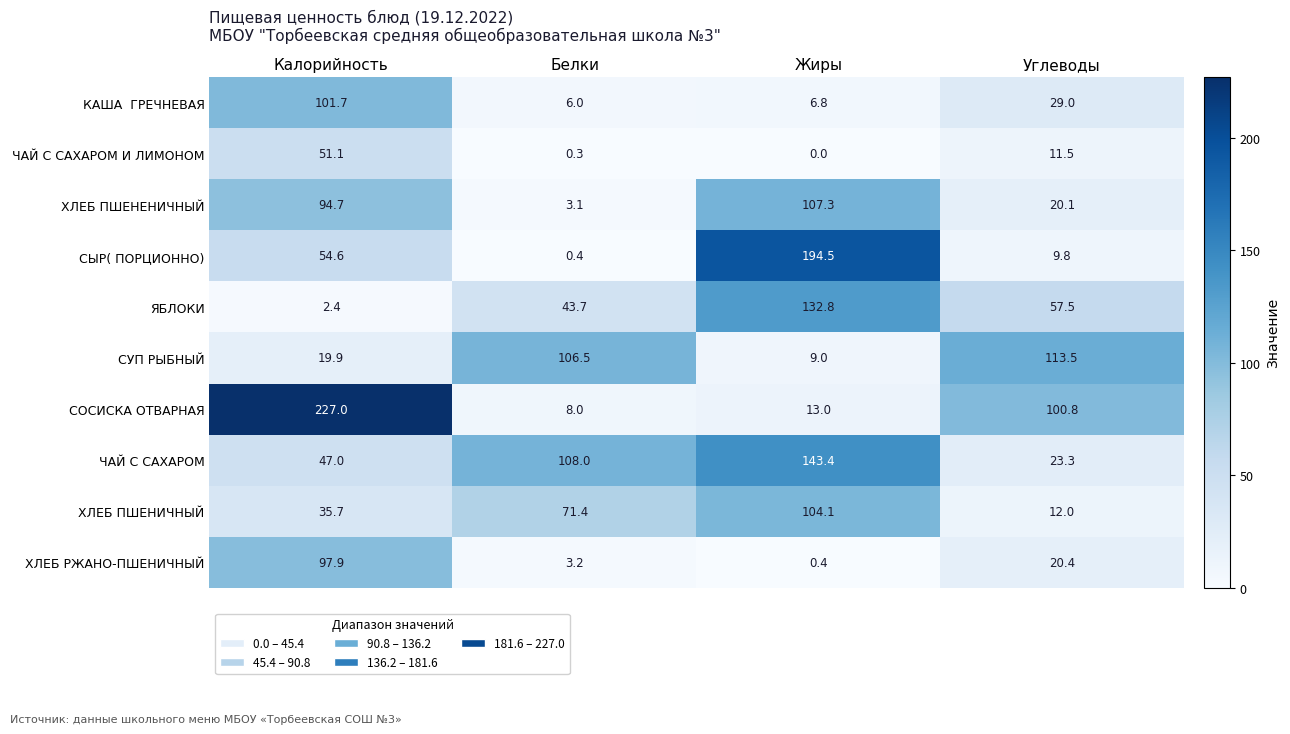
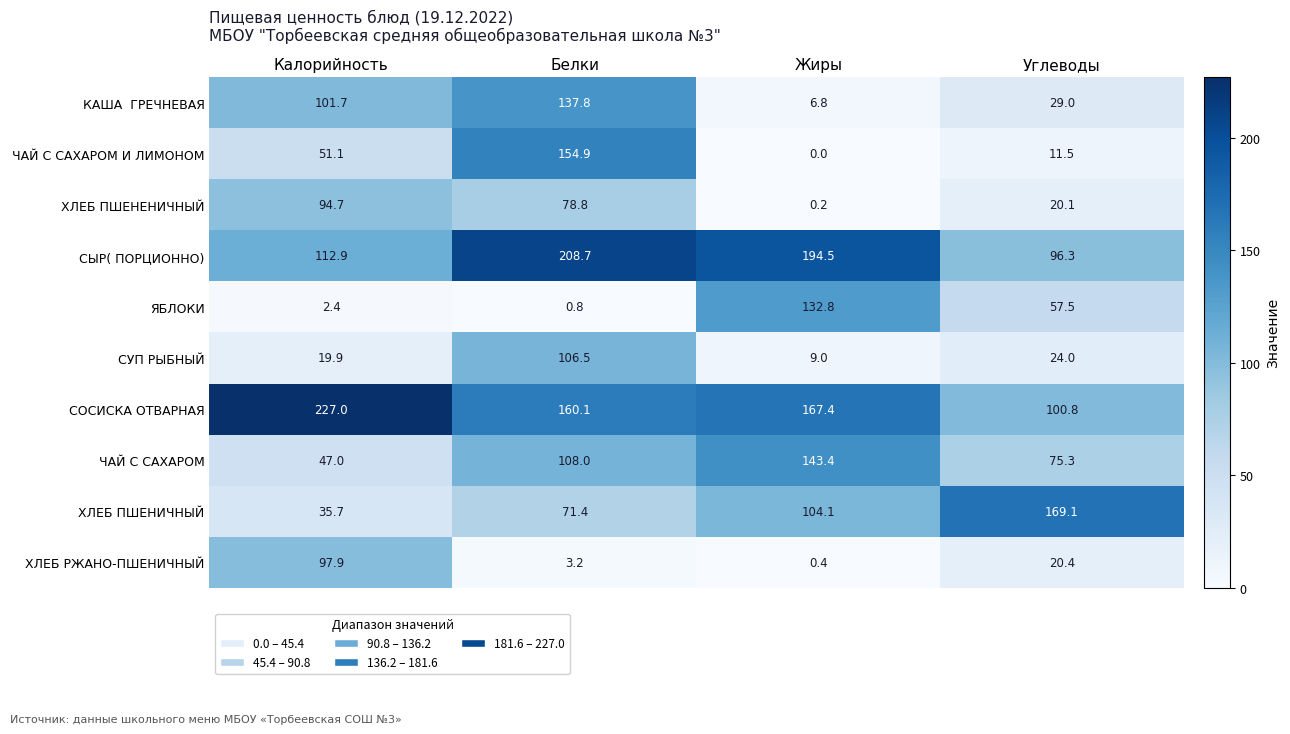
  {
    "КАША ГРЕЧНЕВАЯ": {
      "Калорийность": 101.7,
-     "Белки": 6.0,
+     "Белки": 137.8,
      "Жиры": 6.8,
      "Углеводы": 29.0
    },
    "ЧАЙ С САХАРОМ И ЛИМОНОМ": {
      "Калорийность": 51.1,
-     "Белки": 0.3,
+     "Белки": 154.9,
      "Жиры": 0.0,
      "Углеводы": 11.5
    },
    "ХЛЕБ ПШЕНЕНИЧНЫЙ": {
      "Калорийность": 94.7,
-     "Белки": 3.1,
-     "Жиры": 107.3,
+     "Белки": 78.8,
+     "Жиры": 0.2,
      "Углеводы": 20.1
    },
    "СЫР( ПОРЦИОННО)": {
-     "Калорийность": 54.6,
-     "Белки": 0.4,
+     "Калорийность": 112.9,
+     "Белки": 208.7,
      "Жиры": 194.5,
-     "Углеводы": 9.8
+     "Углеводы": 96.3
    },
    "ЯБЛОКИ": {
      "Калорийность": 2.4,
-     "Белки": 43.7,
+     "Белки": 0.8,
      "Жиры": 132.8,
      "Углеводы": 57.5
    },
    "СУП РЫБНЫЙ": {
      "Калорийность": 19.9,
      "Белки": 106.5,
      "Жиры": 9.0,
-     "Углеводы": 113.5
+     "Углеводы": 24.0
    },
    "СОСИСКА ОТВАРНАЯ": {
      "Калорийность": 227.0,
-     "Белки": 8.0,
-     "Жиры": 13.0,
+     "Белки": 160.1,
+     "Жиры": 167.4,
      "Углеводы": 100.8
    },
    "ЧАЙ С САХАРОМ": {
      "Калорийность": 47.0,
      "Белки": 108.0,
      "Жиры": 143.4,
-     "Углеводы": 23.3
+     "Углеводы": 75.3
    },
    "ХЛЕБ ПШЕНИЧНЫЙ": {
      "Калорийность": 35.7,
      "Белки": 71.4,
      "Жиры": 104.1,
-     "Углеводы": 12.0
+     "Углеводы": 169.1
    },
    "ХЛЕБ РЖАНО-ПШЕНИЧНЫЙ": {
      "Калорийность": 97.9,
      "Белки": 3.2,
      "Жиры": 0.4,
      "Углеводы": 20.4
    }
  }
